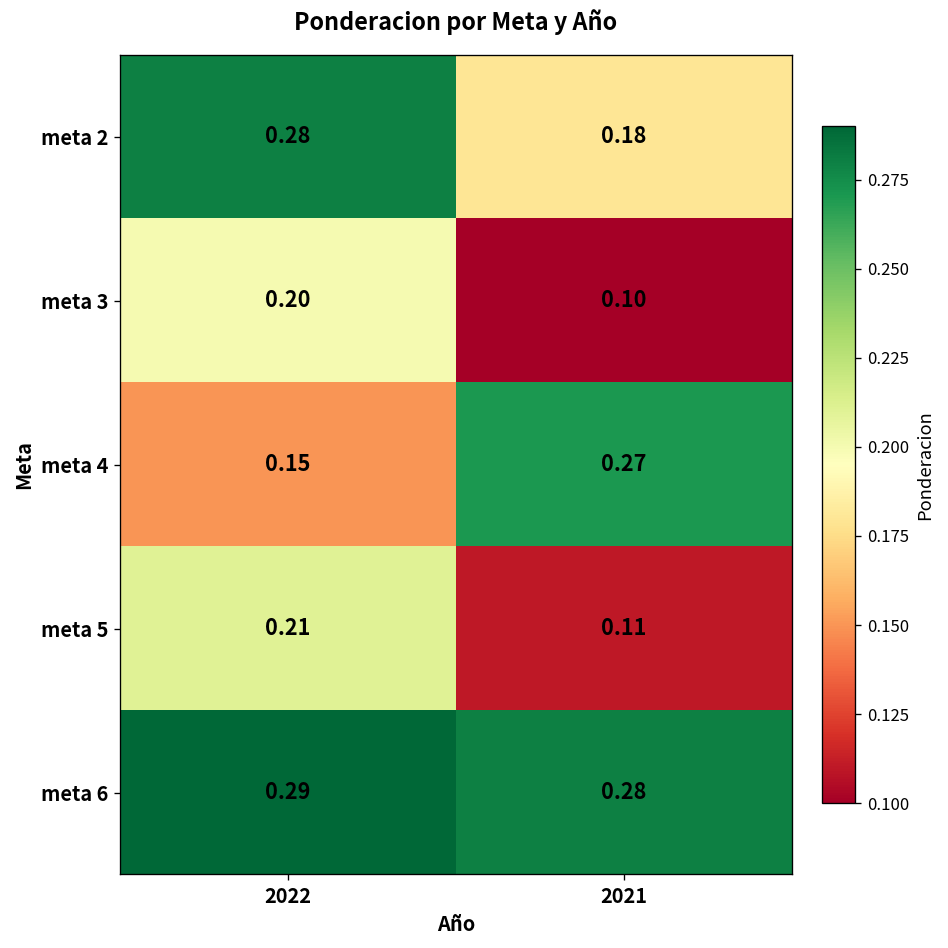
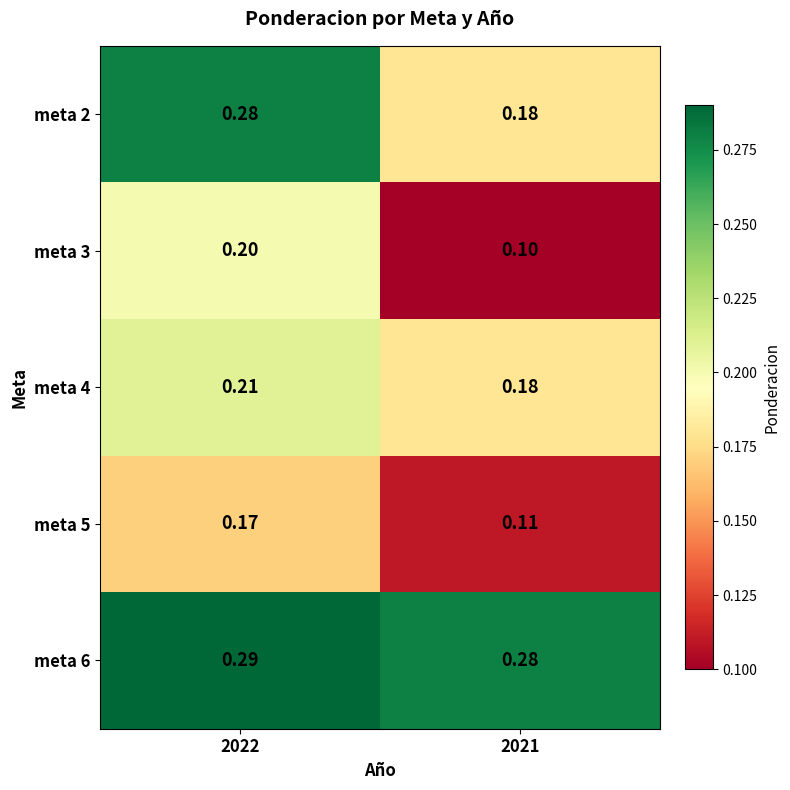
  {
    "meta 2": {
      "2022": 0.28,
      "2021": 0.18
    },
    "meta 3": {
      "2022": 0.20,
      "2021": 0.10
    },
    "meta 4": {
-     "2022": 0.15,
-     "2021": 0.27
+     "2022": 0.21,
+     "2021": 0.18
    },
    "meta 5": {
-     "2022": 0.21,
+     "2022": 0.17,
      "2021": 0.11
    },
    "meta 6": {
      "2022": 0.29,
      "2021": 0.28
    }
  }
